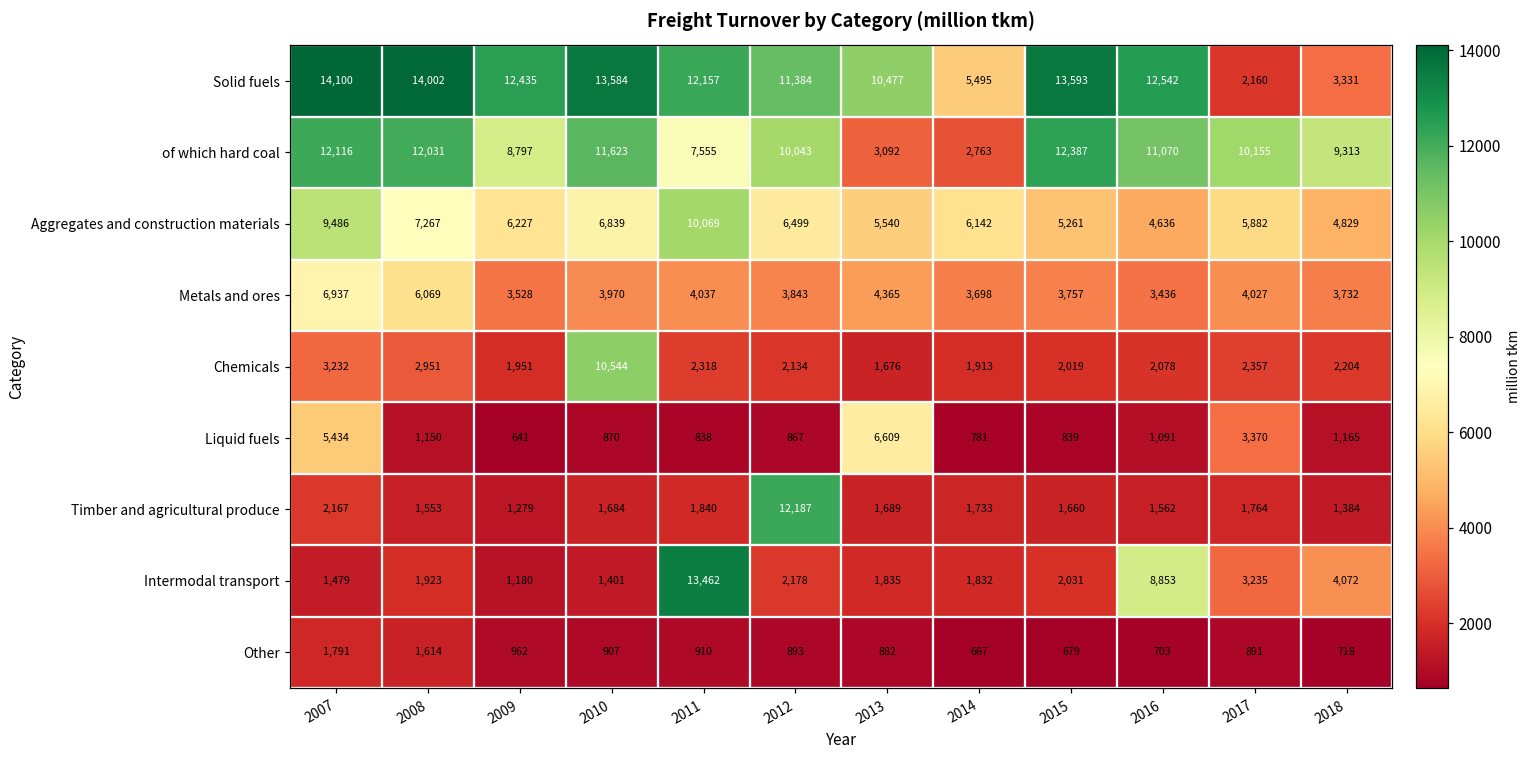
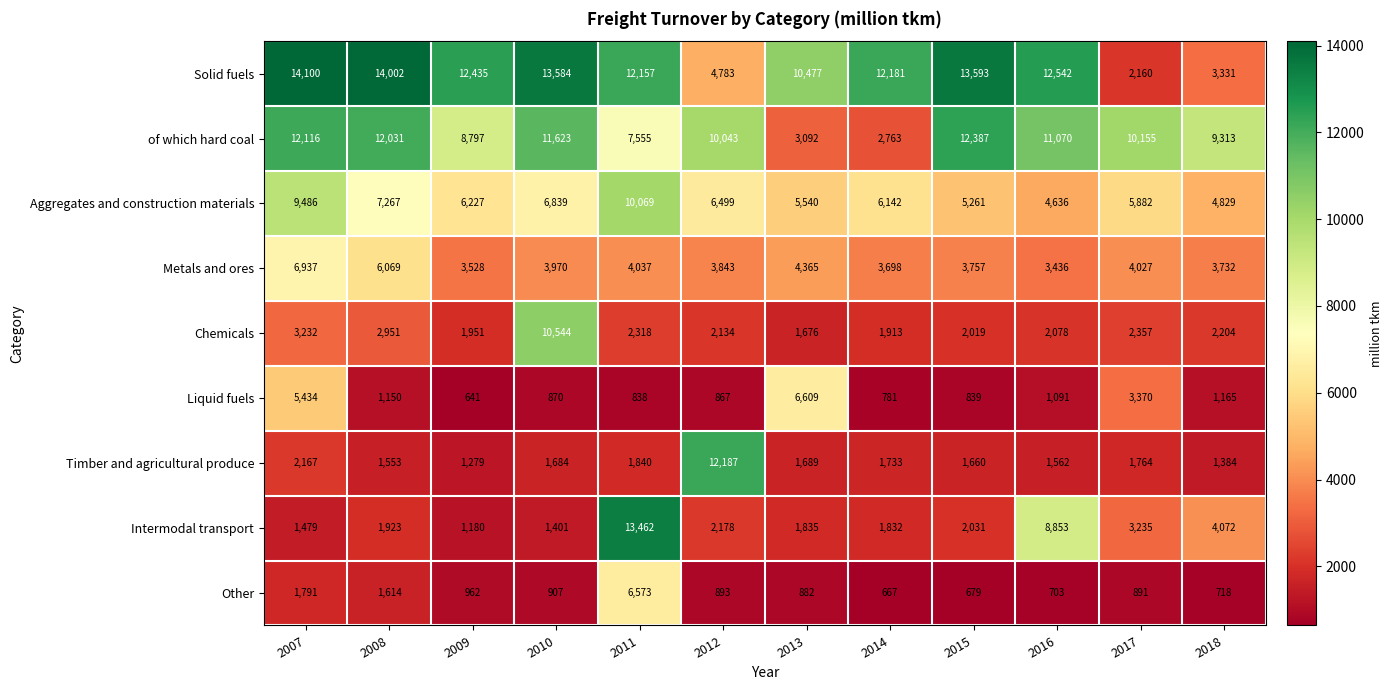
  {
    "Solid fuels": {
      "2007": "14,100",
      "2008": "14,002",
      "2009": "12,435",
      "2010": "13,584",
      "2011": "12,157",
-     "2012": "11,384",
+     "2012": "4,783",
      "2013": "10,477",
-     "2014": "5,495",
+     "2014": "12,181",
      "2015": "13,593",
      "2016": "12,542",
      "2017": "2,160",
      "2018": "3,331"
    },
    "of which hard coal": {
      "2007": "12,116",
      "2008": "12,031",
      "2009": "8,797",
      "2010": "11,623",
      "2011": "7,555",
      "2012": "10,043",
      "2013": "3,092",
      "2014": "2,763",
      "2015": "12,387",
      "2016": "11,070",
      "2017": "10,155",
      "2018": "9,313"
    },
    "Aggregates and construction materials": {
      "2007": "9,486",
      "2008": "7,267",
      "2009": "6,227",
      "2010": "6,839",
      "2011": "10,069",
      "2012": "6,499",
      "2013": "5,540",
      "2014": "6,142",
      "2015": "5,261",
      "2016": "4,636",
      "2017": "5,882",
      "2018": "4,829"
    },
    "Metals and ores": {
      "2007": "6,937",
      "2008": "6,069",
      "2009": "3,528",
      "2010": "3,970",
      "2011": "4,037",
      "2012": "3,843",
      "2013": "4,365",
      "2014": "3,698",
      "2015": "3,757",
      "2016": "3,436",
      "2017": "4,027",
      "2018": "3,732"
    },
    "Chemicals": {
      "2007": "3,232",
      "2008": "2,951",
      "2009": "1,951",
      "2010": "10,544",
      "2011": "2,318",
      "2012": "2,134",
      "2013": "1,676",
      "2014": "1,913",
      "2015": "2,019",
      "2016": "2,078",
      "2017": "2,357",
      "2018": "2,204"
    },
    "Liquid fuels": {
      "2007": "5,434",
      "2008": "1,150",
      "2009": "641",
      "2010": "870",
      "2011": "838",
      "2012": "867",
      "2013": "6,609",
      "2014": "781",
      "2015": "839",
      "2016": "1,091",
      "2017": "3,370",
      "2018": "1,165"
    },
    "Timber and agricultural produce": {
      "2007": "2,167",
      "2008": "1,553",
      "2009": "1,279",
      "2010": "1,684",
      "2011": "1,840",
      "2012": "12,187",
      "2013": "1,689",
      "2014": "1,733",
      "2015": "1,660",
      "2016": "1,562",
      "2017": "1,764",
      "2018": "1,384"
    },
    "Intermodal transport": {
      "2007": "1,479",
      "2008": "1,923",
      "2009": "1,180",
      "2010": "1,401",
      "2011": "13,462",
      "2012": "2,178",
      "2013": "1,835",
      "2014": "1,832",
      "2015": "2,031",
      "2016": "8,853",
      "2017": "3,235",
      "2018": "4,072"
    },
    "Other": {
      "2007": "1,791",
      "2008": "1,614",
      "2009": "962",
      "2010": "907",
-     "2011": "910",
+     "2011": "6,573",
      "2012": "893",
      "2013": "882",
      "2014": "667",
      "2015": "679",
      "2016": "703",
      "2017": "891",
      "2018": "718"
    }
  }
